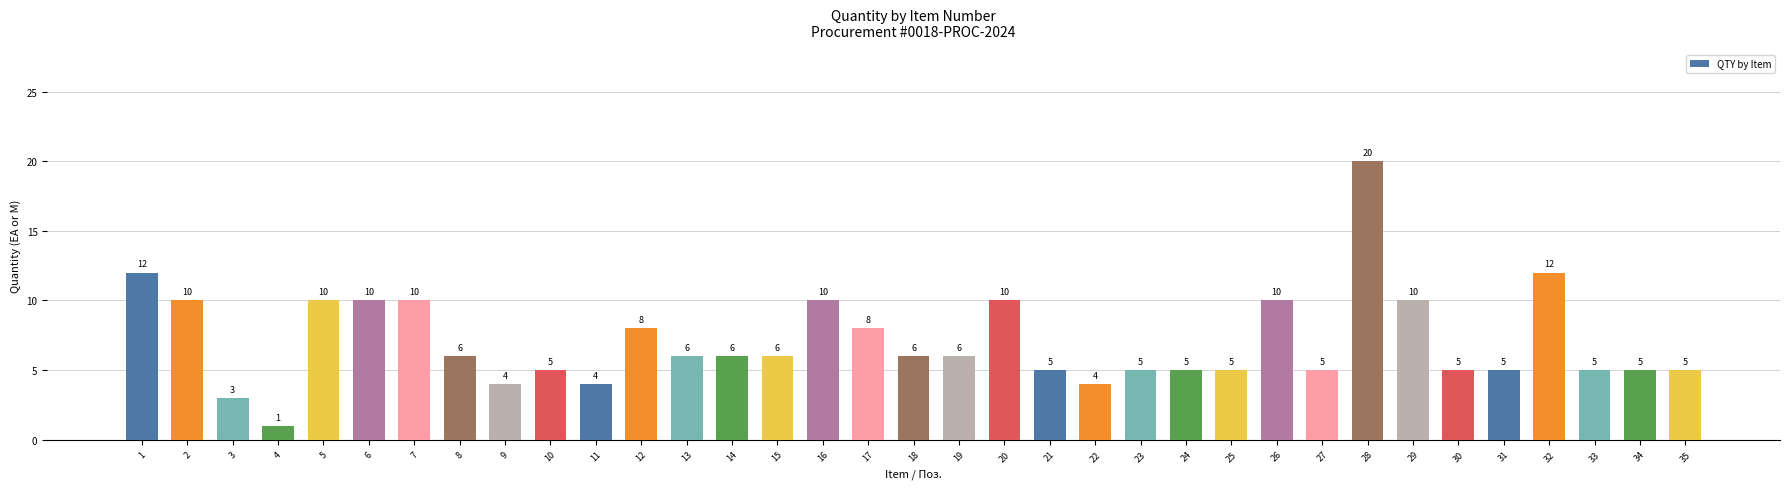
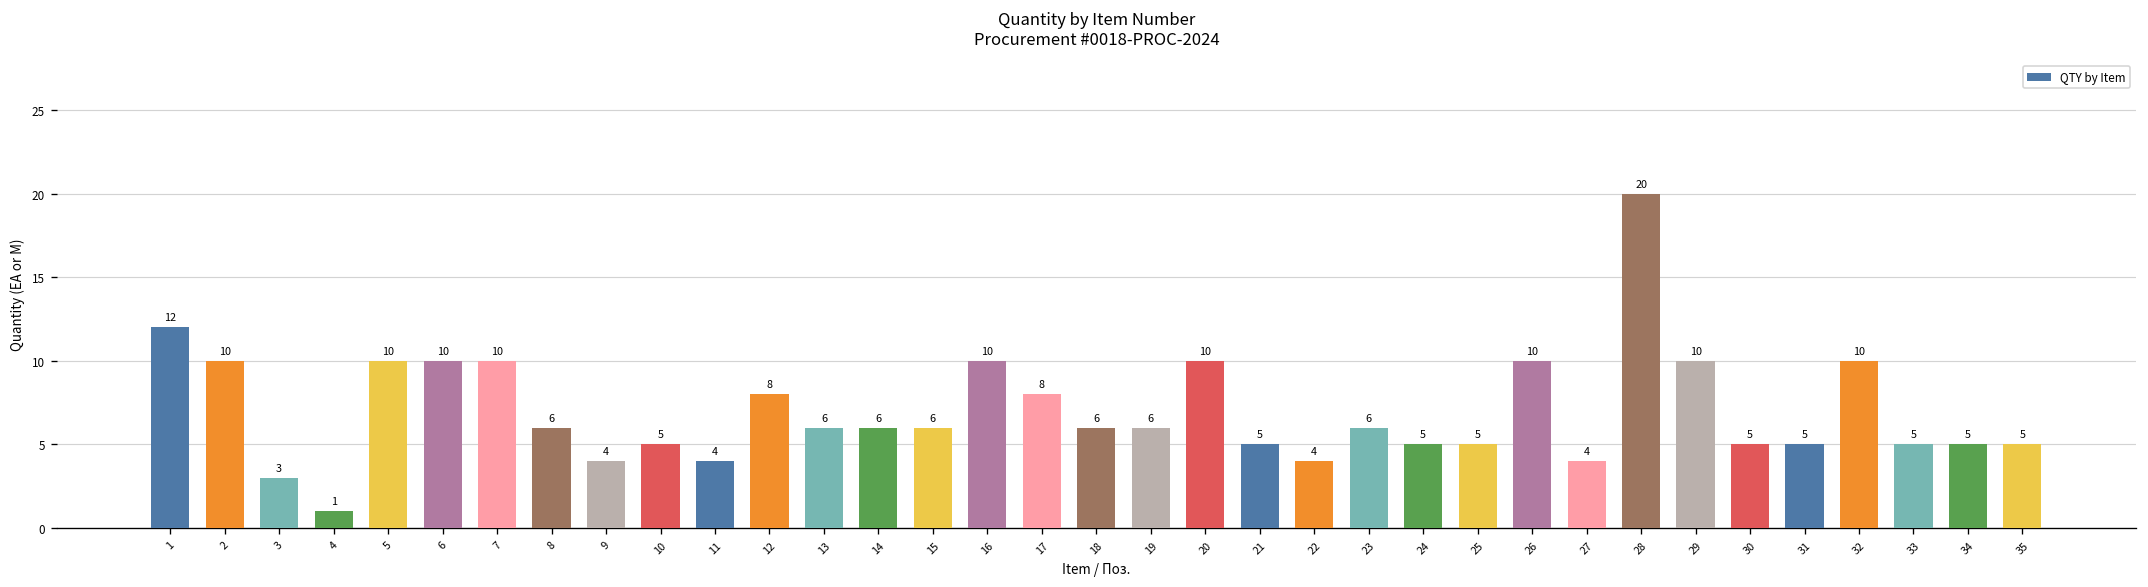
  {
    "1": 12,
    "2": 10,
    "3": 3,
    "4": 1,
    "5": 10,
    "6": 10,
    "7": 10,
    "8": 6,
    "9": 4,
    "10": 5,
    "11": 4,
    "12": 8,
    "13": 6,
    "14": 6,
    "15": 6,
    "16": 10,
    "17": 8,
    "18": 6,
    "19": 6,
    "20": 10,
    "21": 5,
    "22": 4,
-   "23": 5,
+   "23": 6,
    "24": 5,
    "25": 5,
    "26": 10,
-   "27": 5,
+   "27": 4,
    "28": 20,
    "29": 10,
    "30": 5,
    "31": 5,
-   "32": 12,
+   "32": 10,
    "33": 5,
    "34": 5,
    "35": 5
  }
